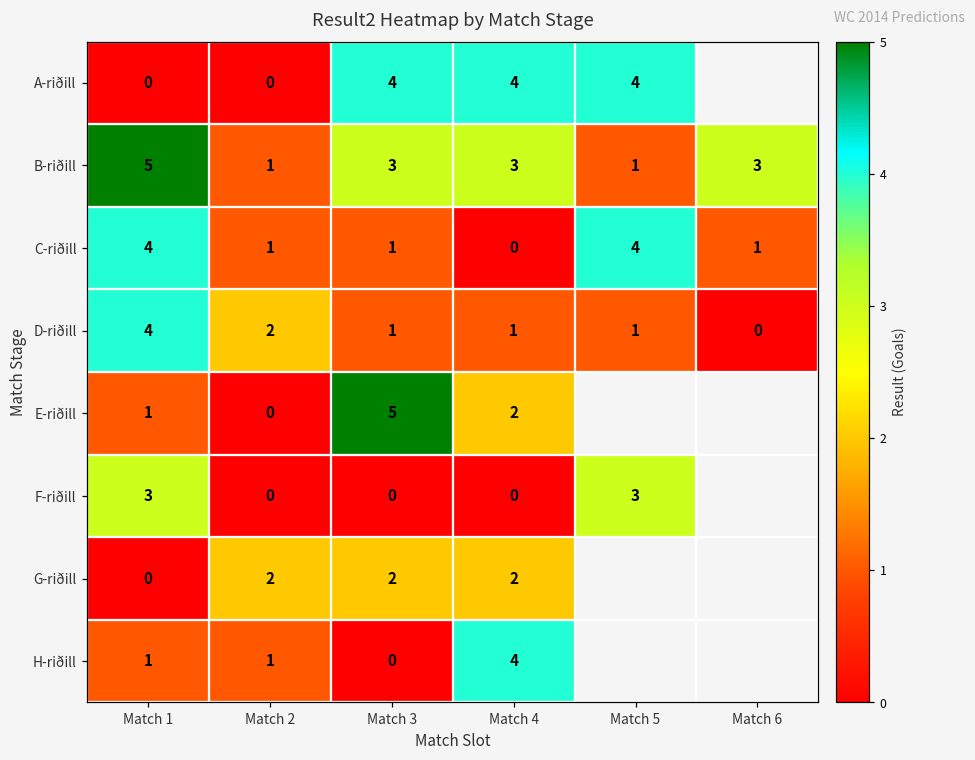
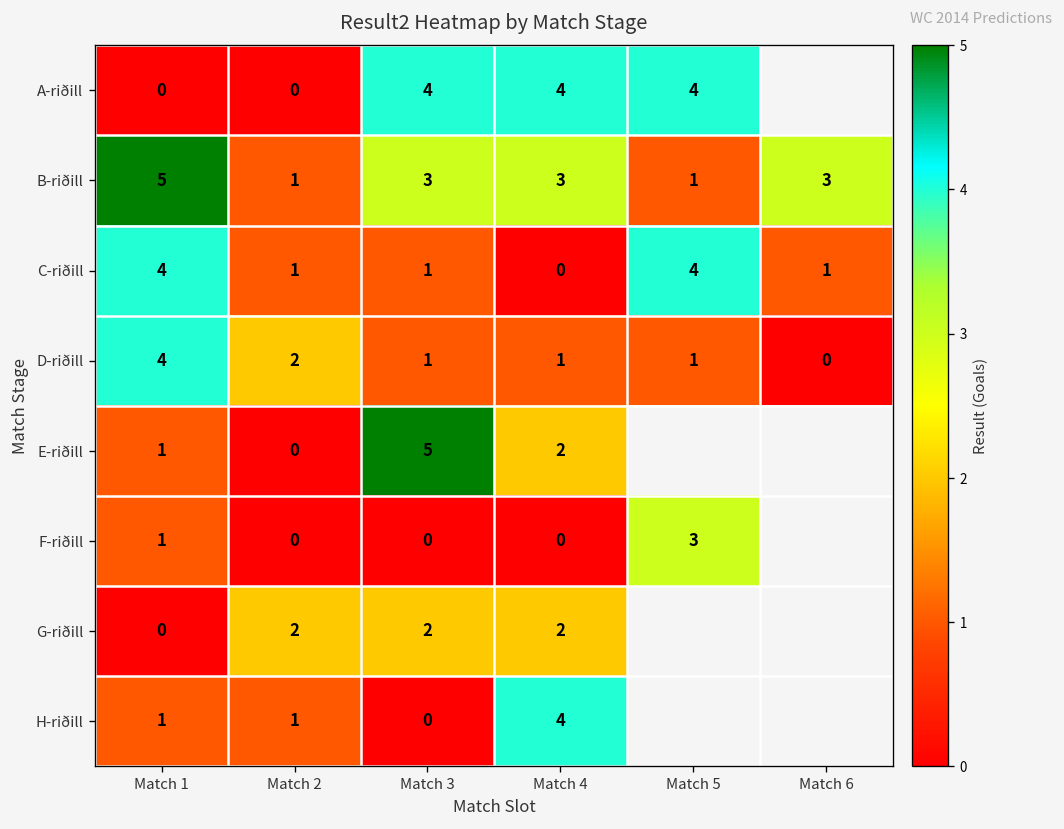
  {
    "A-riðill": {
      "Match 1": 0,
      "Match 2": 0,
      "Match 3": 4,
      "Match 4": 4,
      "Match 5": 4
    },
    "B-riðill": {
      "Match 1": 5,
      "Match 2": 1,
      "Match 3": 3,
      "Match 4": 3,
      "Match 5": 1,
      "Match 6": 3
    },
    "C-riðill": {
      "Match 1": 4,
      "Match 2": 1,
      "Match 3": 1,
      "Match 4": 0,
      "Match 5": 4,
      "Match 6": 1
    },
    "D-riðill": {
      "Match 1": 4,
      "Match 2": 2,
      "Match 3": 1,
      "Match 4": 1,
      "Match 5": 1,
      "Match 6": 0
    },
    "E-riðill": {
      "Match 1": 1,
      "Match 2": 0,
      "Match 3": 5,
      "Match 4": 2
    },
    "F-riðill": {
-     "Match 1": 3,
+     "Match 1": 1,
      "Match 2": 0,
      "Match 3": 0,
      "Match 4": 0,
      "Match 5": 3
    },
    "G-riðill": {
      "Match 1": 0,
      "Match 2": 2,
      "Match 3": 2,
      "Match 4": 2
    },
    "H-riðill": {
      "Match 1": 1,
      "Match 2": 1,
      "Match 3": 0,
      "Match 4": 4
    }
  }
